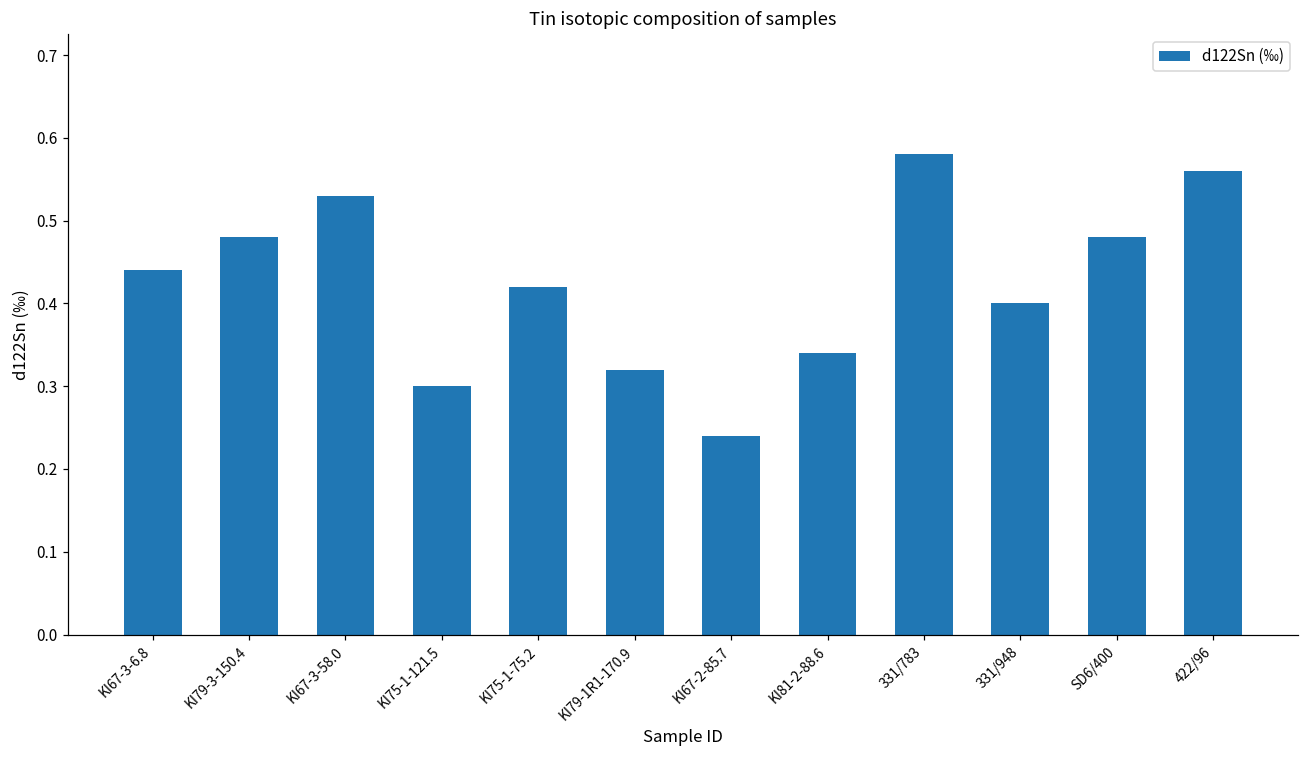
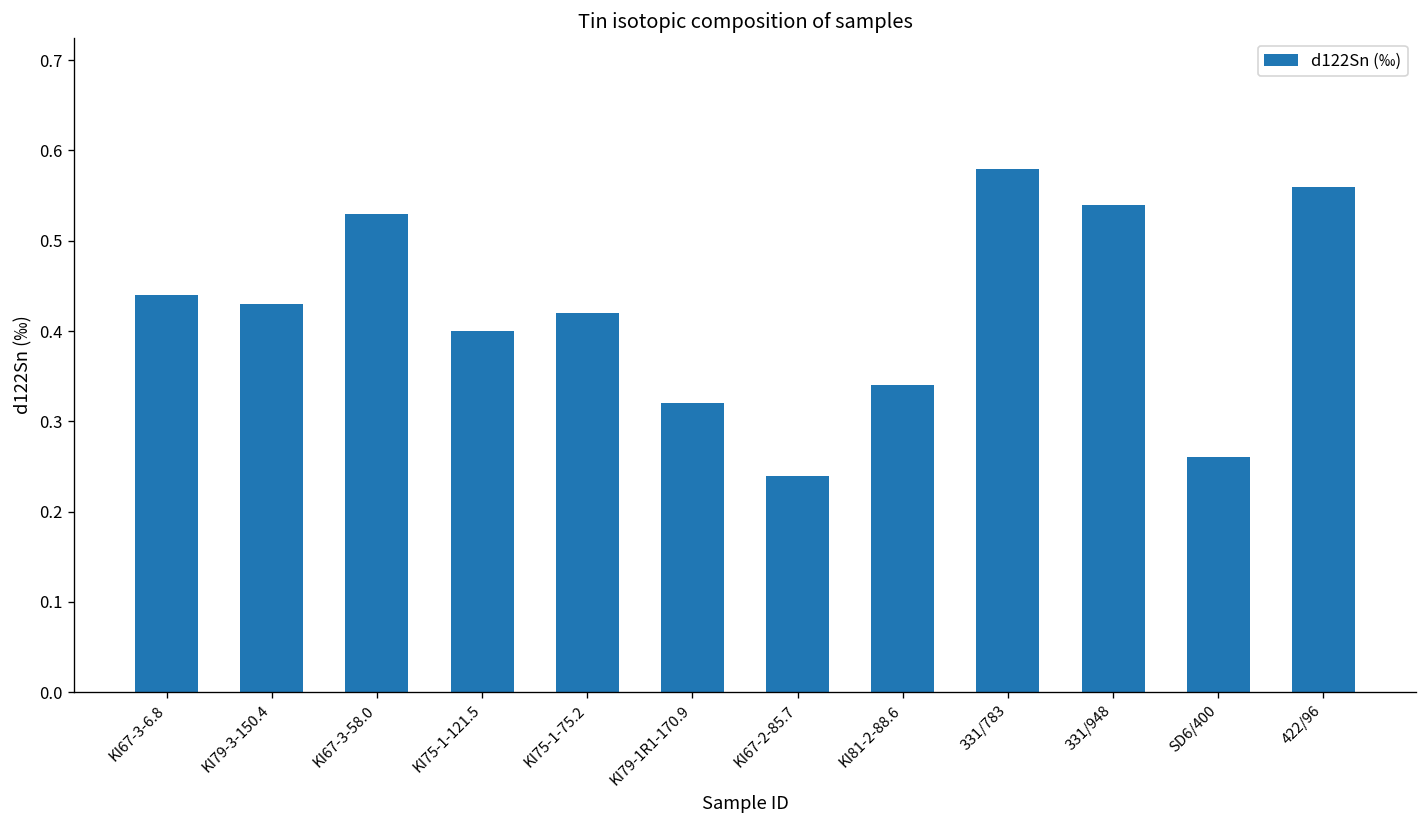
  {
    "KI67-3-6.8": 0.44,
-   "KI79-3-150.4": 0.48,
+   "KI79-3-150.4": 0.43,
    "KI67-3-58.0": 0.53,
-   "KI75-1-121.5": 0.3,
+   "KI75-1-121.5": 0.4,
    "KI75-1-75.2": 0.42,
    "KI79-1R1-170.9": 0.32,
    "KI67-2-85.7": 0.24,
    "KI81-2-88.6": 0.34,
    "331/783": 0.58,
-   "331/948": 0.40,
-   "SD6/400": 0.48,
+   "331/948": 0.54,
+   "SD6/400": 0.26,
    "422/96": 0.56
  }
